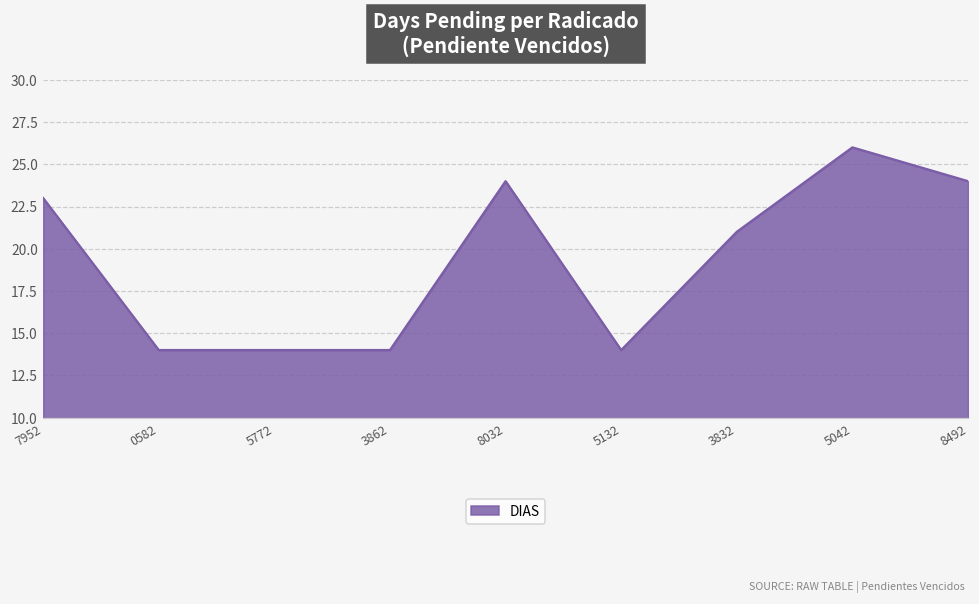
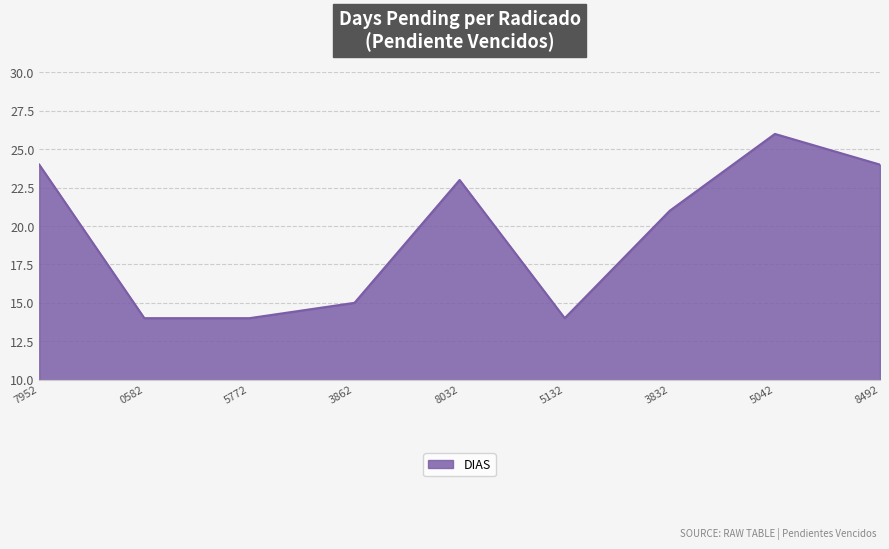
  {
-   "7952": 23,
+   "7952": 24,
    "0582": 14,
    "5772": 14,
-   "3862": 14,
-   "8032": 24,
+   "3862": 15,
+   "8032": 23,
    "5132": 14,
    "3832": 21,
    "5042": 26,
    "8492": 24
  }
